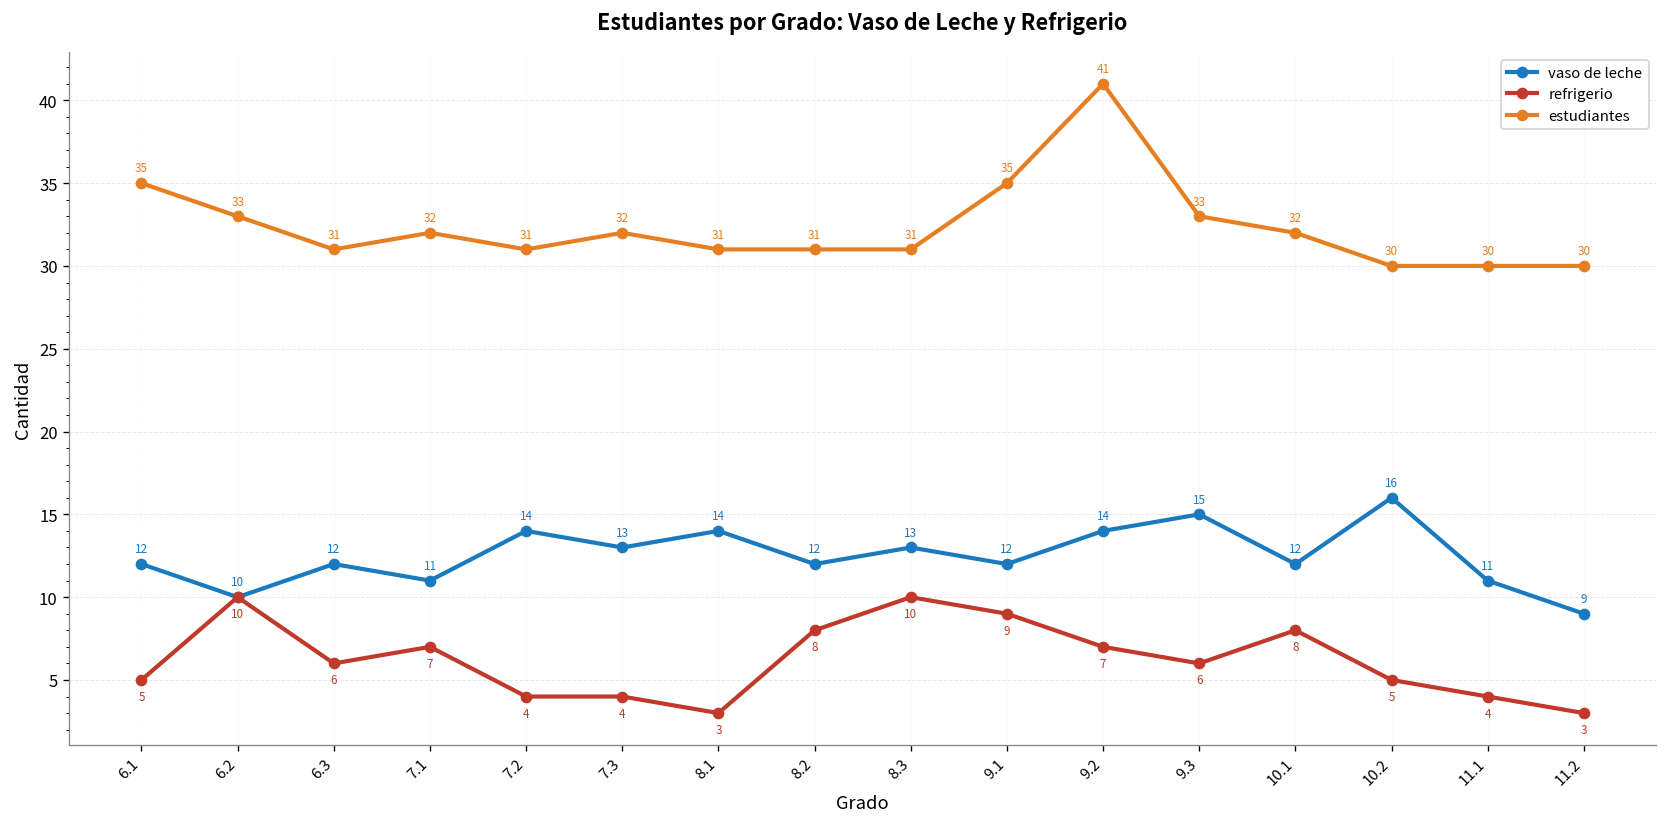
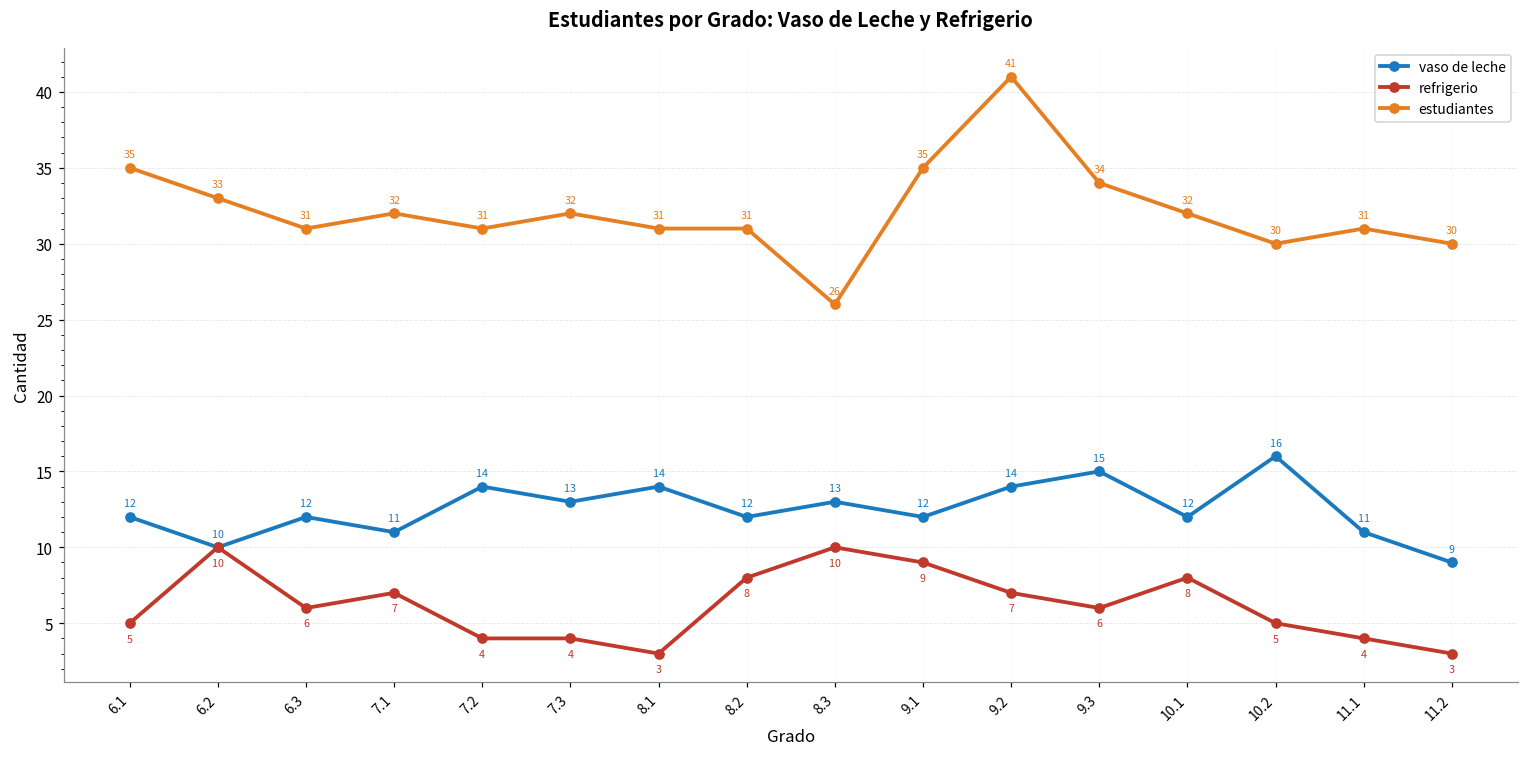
  {
    "vaso de leche": {
      "6.1": 12,
      "6.3": 12,
      "7.1": 11,
      "7.2": 14,
      "7.3": 13,
      "8.1": 14,
      "8.2": 12,
      "8.3": 13,
      "9.1": 12,
      "9.2": 14,
      "9.3": 15,
      "10.1": 12,
      "10.2": 16,
      "11.1": 11,
      "11.2": 9
    },
    "refrigerio": {
      "6.1": 5,
      "6.3": 6,
      "7.1": 7,
      "7.2": 4,
      "7.3": 4,
      "8.1": 3,
      "8.2": 8,
      "8.3": 10,
      "9.1": 9,
      "9.2": 7,
      "9.3": 6,
      "10.1": 8,
      "10.2": 5,
      "11.1": 4,
      "11.2": 3
    },
    "estudiantes": {
      "6.1": 35,
      "6.2": 33,
      "6.3": 31,
      "7.1": 32,
      "7.2": 31,
      "7.3": 32,
      "8.1": 31,
      "8.2": 31,
-     "8.3": 31,
+     "8.3": 26,
      "9.1": 35,
      "9.2": 41,
-     "9.3": 33,
+     "9.3": 34,
      "10.1": 32,
      "10.2": 30,
-     "11.1": 30,
+     "11.1": 31,
      "11.2": 30
    }
  }
